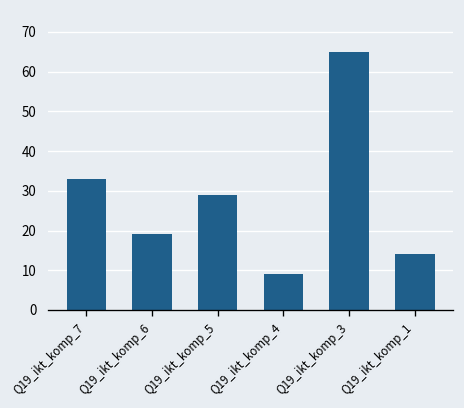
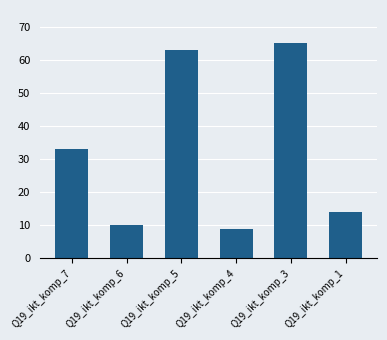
  {
    "Q19_ikt_komp_7": 33,
-   "Q19_ikt_komp_6": 19,
-   "Q19_ikt_komp_5": 29,
+   "Q19_ikt_komp_6": 10,
+   "Q19_ikt_komp_5": 63,
    "Q19_ikt_komp_4": 9,
    "Q19_ikt_komp_3": 65,
    "Q19_ikt_komp_1": 14
  }
